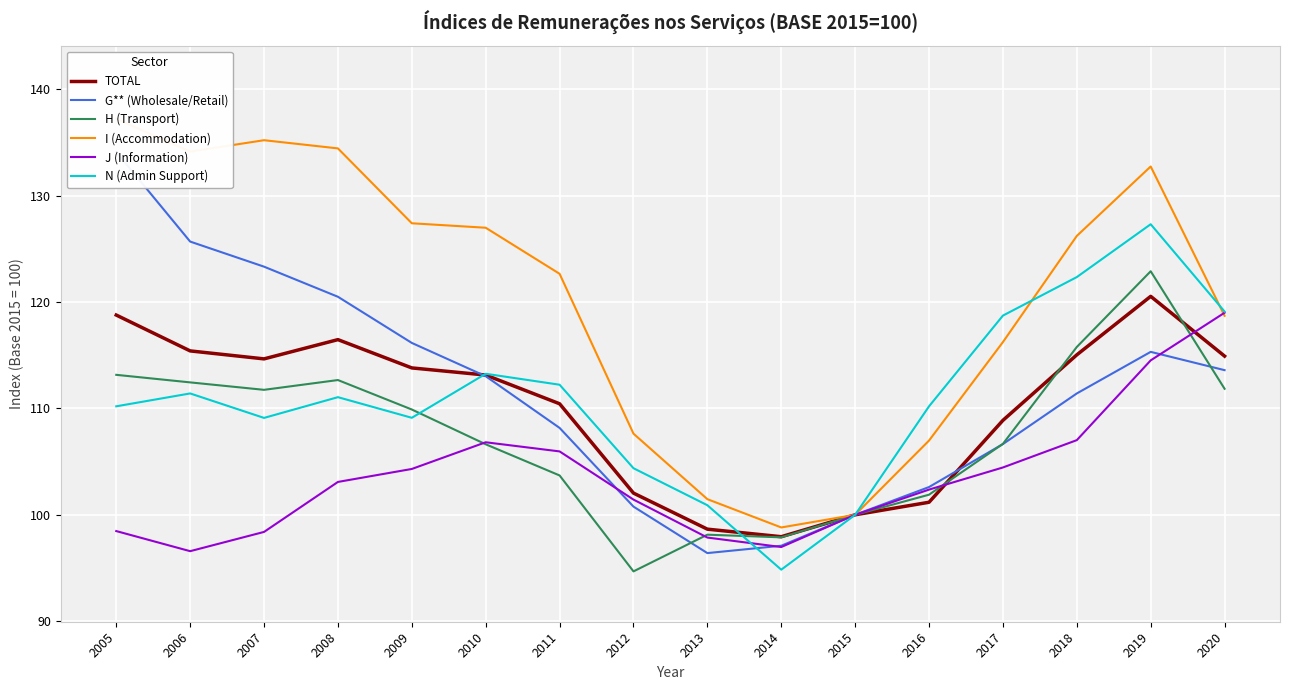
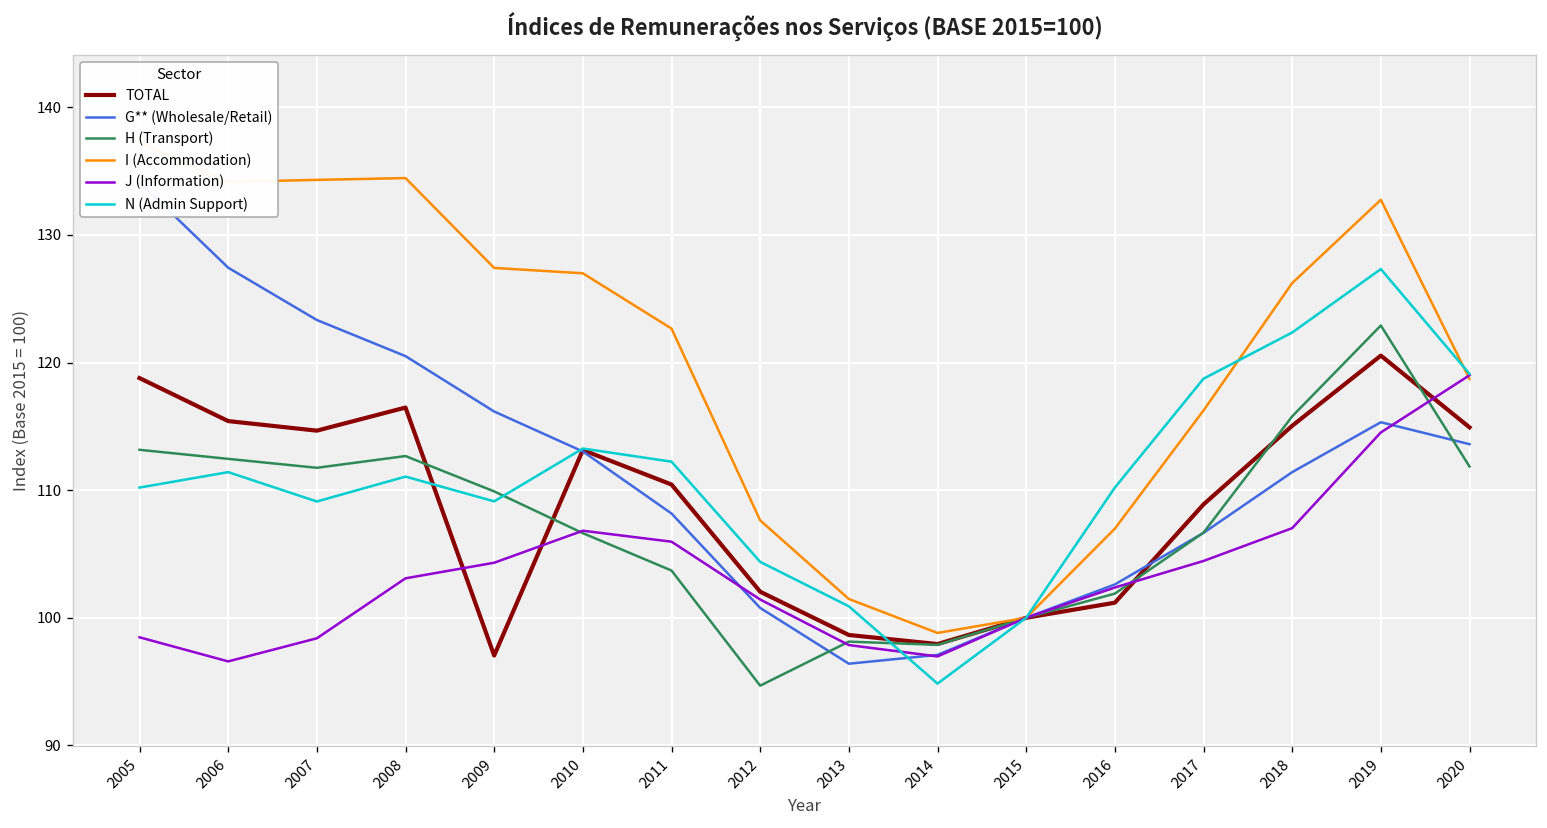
  {
    "TOTAL": {
      "2005": 118.8,
      "2006": 115.4,
      "2007": 114.7,
      "2008": 116.5,
-     "2009": 113.8,
+     "2009": 97.0,
      "2011": 110.4,
      "2012": 102.0,
      "2013": 98.7,
      "2016": 101.2,
      "2017": 108.9,
      "2018": 115.0,
      "2019": 120.5,
      "2020": 114.9
    },
    "G** (Wholesale/Retail)": {
-     "2006": 125.7,
+     "2006": 127.4,
      "2007": 123.3,
      "2008": 120.5,
      "2009": 116.2,
      "2011": 108.2,
      "2012": 100.8,
      "2013": 96.4,
      "2016": 102.6,
      "2018": 111.4,
      "2019": 115.3,
      "2020": 113.6
    },
    "H (Transport)": {
      "2005": 113.2,
      "2006": 112.5,
      "2007": 111.8,
      "2008": 112.7,
      "2009": 109.9,
      "2011": 103.7,
      "2012": 94.7,
      "2013": 98.1,
      "2016": 101.9,
      "2018": 115.8,
      "2019": 122.9,
      "2020": 111.9
    },
    "I (Accommodation)": {
-     "2007": 135.2,
+     "2007": 134.3,
      "2008": 134.5,
      "2009": 127.4,
      "2010": 127.0,
      "2011": 122.7,
      "2012": 107.6,
      "2013": 101.5,
      "2014": 98.8,
      "2016": 107.0,
      "2017": 116.2,
      "2018": 126.2,
      "2019": 132.8,
      "2020": 118.7
    },
    "J (Information)": {
      "2005": 98.5,
      "2006": 96.6,
      "2007": 98.4,
      "2008": 103.1,
      "2009": 104.3,
      "2011": 106.0,
      "2012": 101.4,
      "2013": 97.9,
      "2016": 102.4,
      "2017": 104.5,
      "2018": 107.0,
      "2019": 114.5
    },
    "N (Admin Support)": {
      "2005": 110.2,
      "2006": 111.4,
      "2007": 109.1,
      "2008": 111.1,
      "2009": 109.1,
      "2011": 112.2,
      "2012": 104.4,
      "2013": 100.9,
      "2014": 94.8,
      "2016": 110.2,
      "2017": 118.7,
      "2018": 122.4,
      "2019": 127.3
    }
  }
